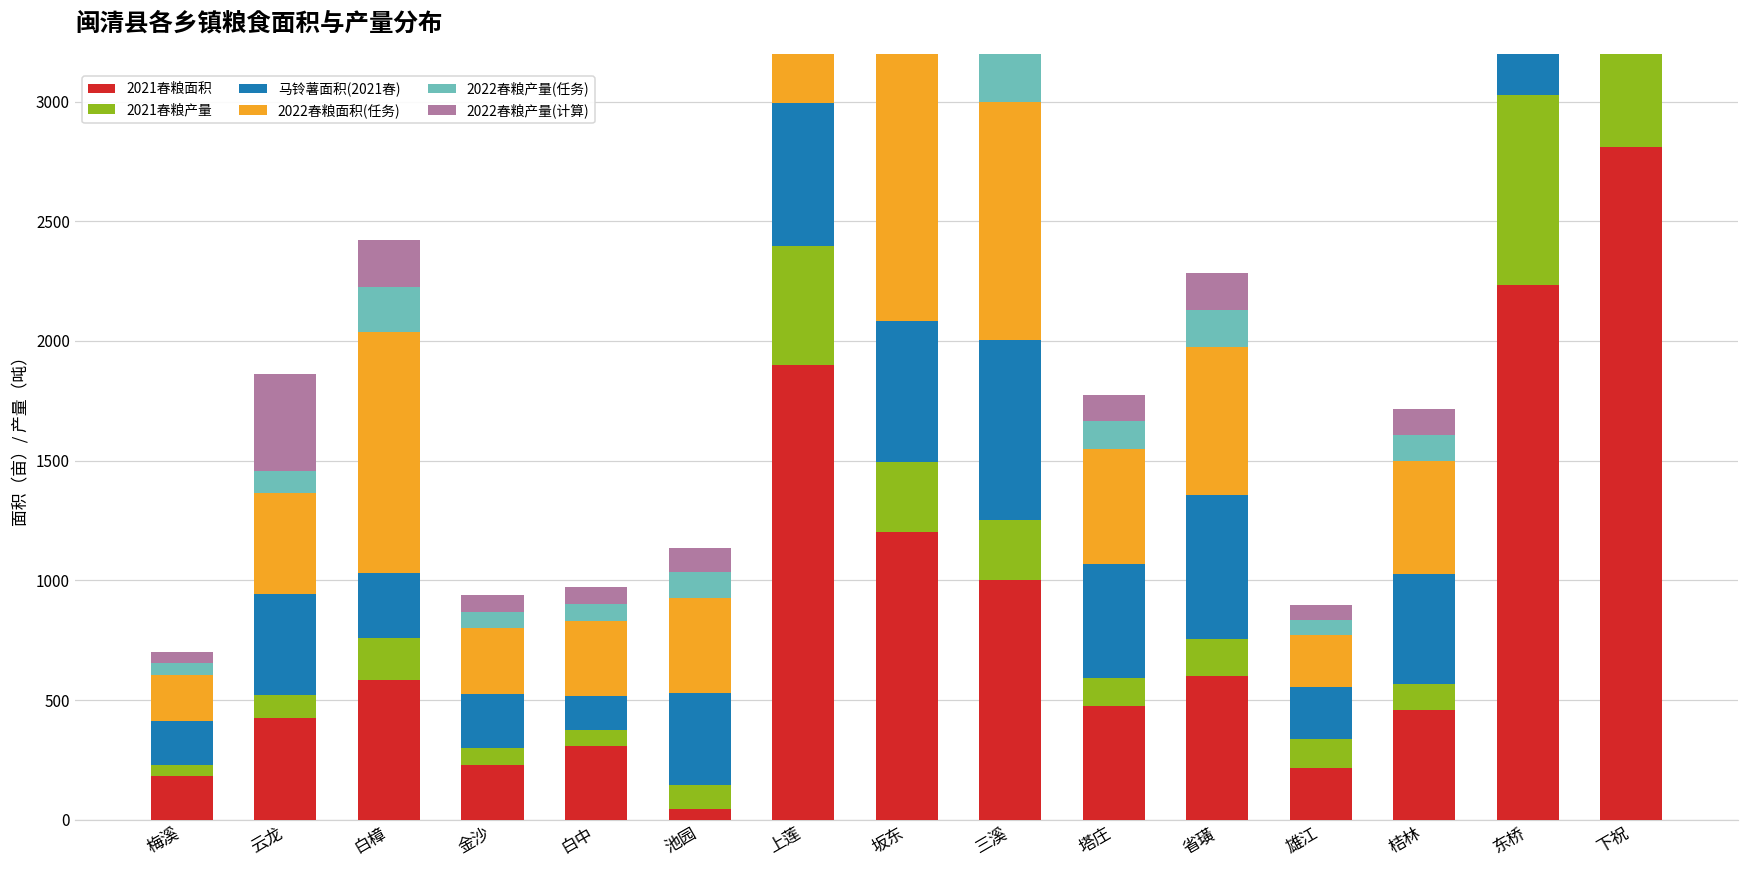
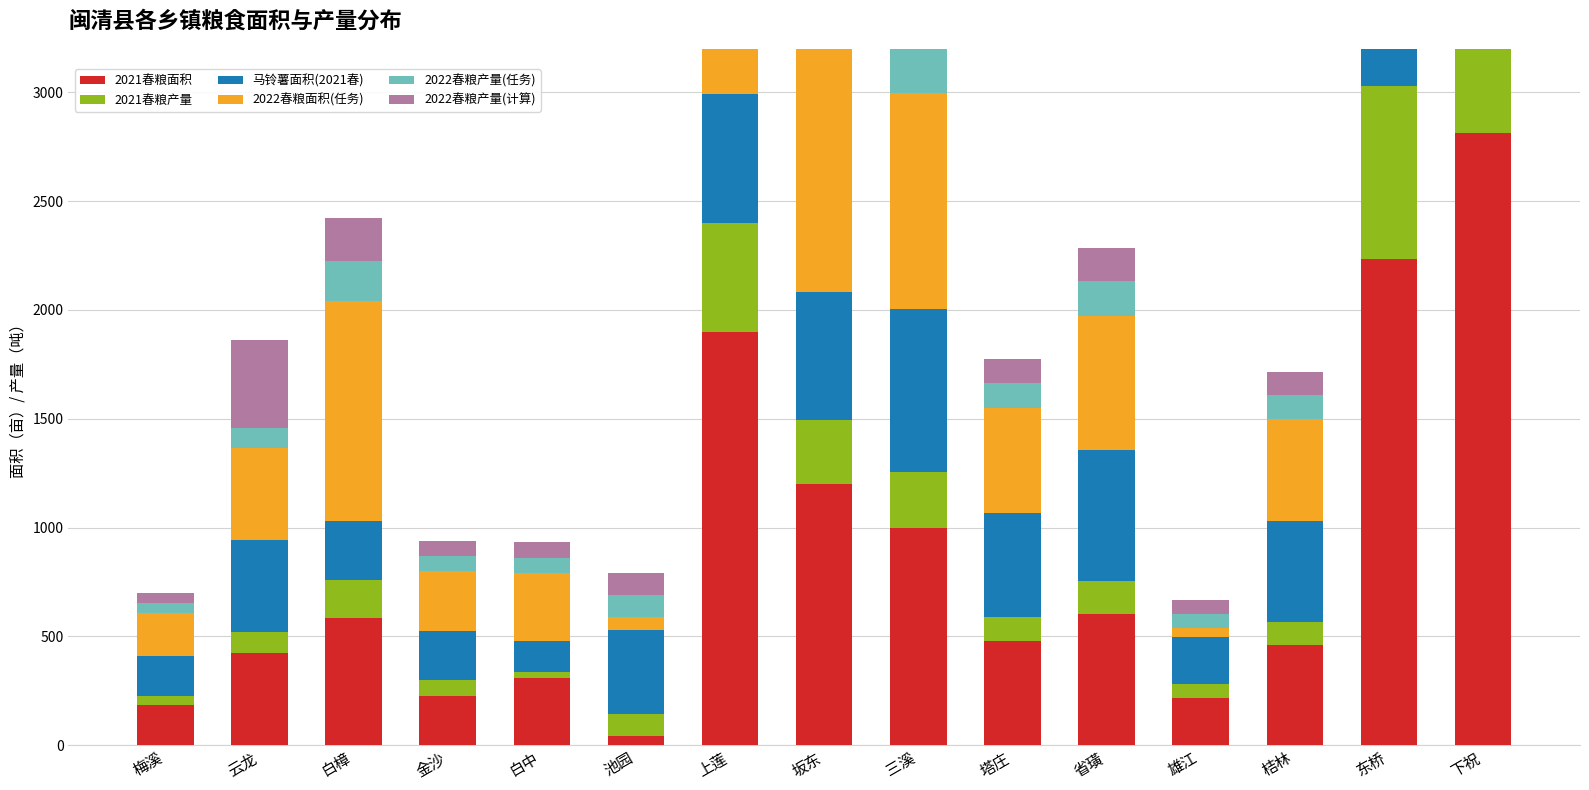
  {
    "2021春粮面积": {
      "梅溪": 180,
      "云龙": 430,
      "白樟": 590,
      "金沙": 230,
      "白中": 310,
      "池园": 40,
      "上莲": 1900,
      "坂东": 1200,
      "三溪": 1000,
      "塔庄": 480,
      "省璜": 600,
      "雄江": 220,
      "桔林": 460,
      "东桥": 2240,
      "下祝": 2810
    },
    "2021春粮产量": {
      "梅溪": 50,
      "云龙": 90,
      "白樟": 180,
      "金沙": 70,
-     "白中": 70,
+     "白中": 30,
      "池园": 100,
      "上莲": 500,
      "坂东": 290,
      "三溪": 250,
      "塔庄": 110,
      "省璜": 150,
-     "雄江": 120,
+     "雄江": 60,
      "桔林": 110,
      "东桥": 790
    },
    "马铃薯面积(2021春)": {
      "梅溪": 180,
      "云龙": 430,
      "白樟": 270,
      "金沙": 230,
      "白中": 140,
      "池园": 390,
      "上莲": 600,
      "坂东": 590,
      "三溪": 750,
      "塔庄": 480,
      "省璜": 600,
      "雄江": 220,
      "桔林": 460
    },
    "2022春粮面积(任务)": {
      "梅溪": 200,
      "云龙": 420,
      "白樟": 1010,
      "金沙": 270,
      "白中": 320,
-     "池园": 400,
+     "池园": 60,
      "三溪": 1000,
      "塔庄": 480,
      "省璜": 620,
-     "雄江": 220,
+     "雄江": 40,
      "桔林": 470
    },
    "2022春粮产量(任务)": {
      "梅溪": 50,
      "云龙": 90,
      "白樟": 190,
      "金沙": 70,
      "白中": 70,
      "池园": 110,
      "塔庄": 120,
      "省璜": 160,
      "雄江": 60,
      "桔林": 110
    },
    "2022春粮产量(计算)": {
      "梅溪": 50,
      "云龙": 410,
      "白樟": 200,
      "金沙": 70,
      "白中": 70,
      "池园": 100,
      "塔庄": 110,
      "省璜": 150,
      "雄江": 60,
      "桔林": 110
    }
  }
